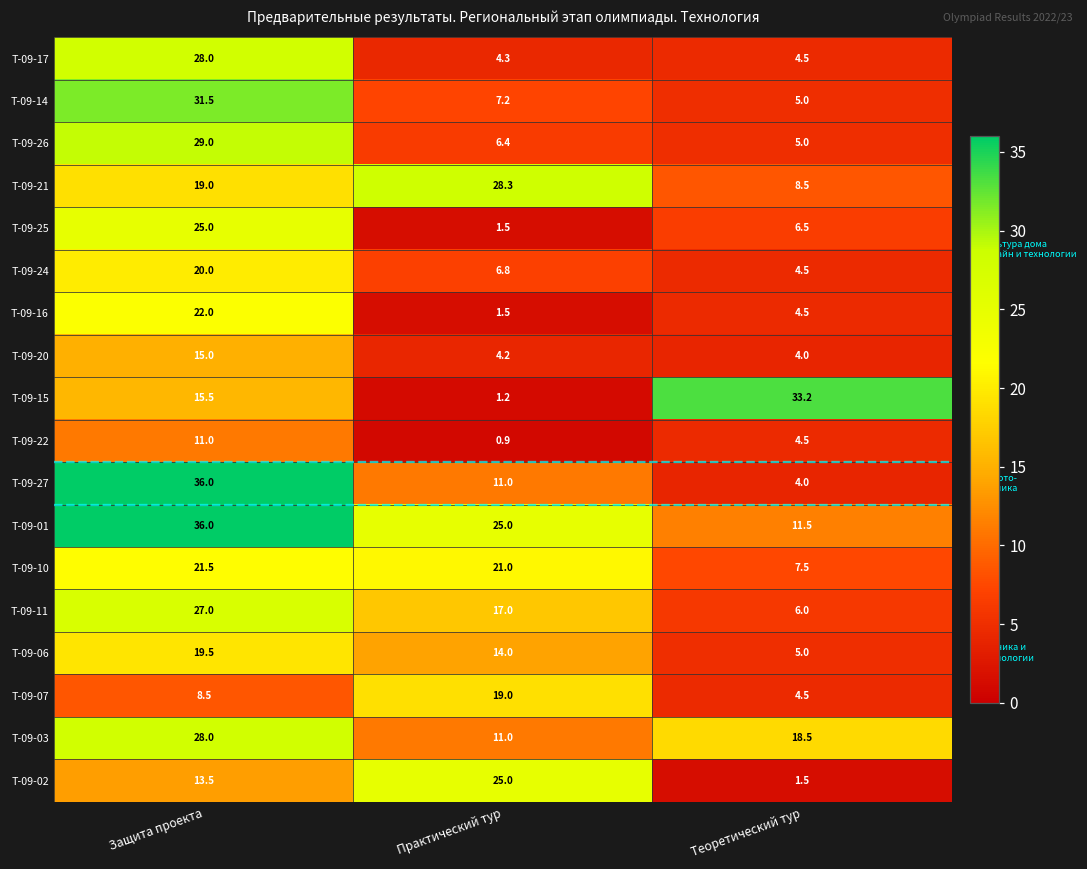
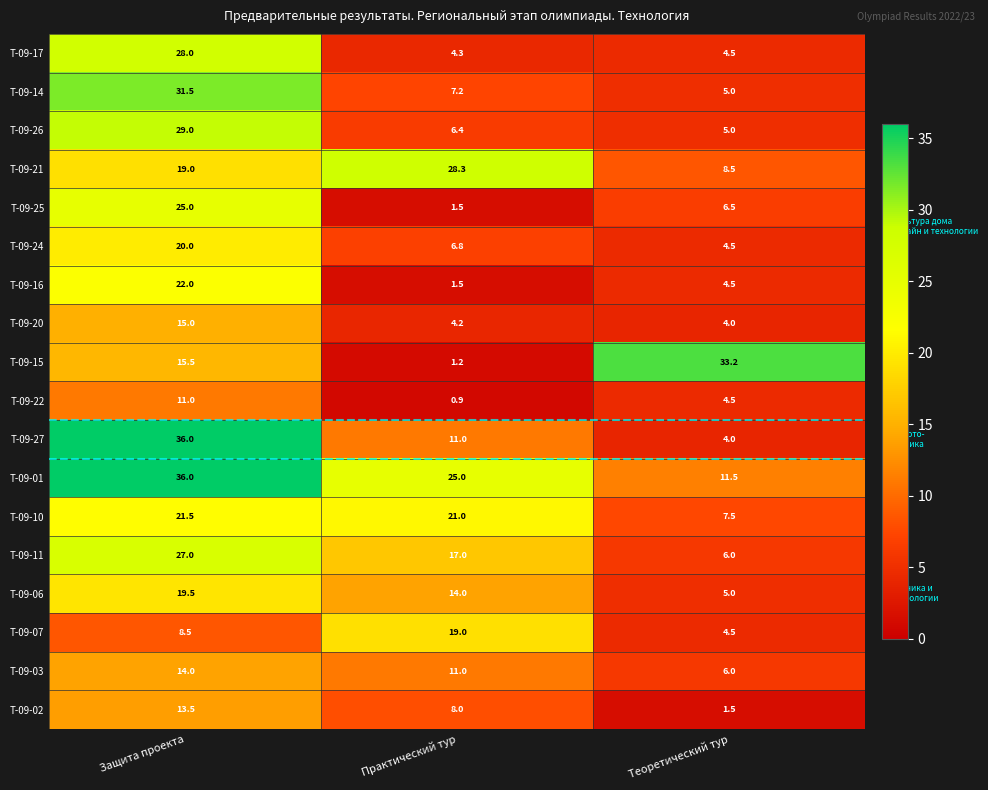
  {
    "Т-09-17": {
      "Защита проекта": 28.0,
      "Практический тур": 4.3,
      "Теоретический тур": 4.5
    },
    "Т-09-14": {
      "Защита проекта": 31.5,
      "Практический тур": 7.2,
      "Теоретический тур": 5.0
    },
    "Т-09-26": {
      "Защита проекта": 29.0,
      "Практический тур": 6.4,
      "Теоретический тур": 5.0
    },
    "Т-09-21": {
      "Защита проекта": 19.0,
      "Практический тур": 28.3,
      "Теоретический тур": 8.5
    },
    "Т-09-25": {
      "Защита проекта": 25.0,
      "Практический тур": 1.5,
      "Теоретический тур": 6.5
    },
    "Т-09-24": {
      "Защита проекта": 20.0,
      "Практический тур": 6.8,
      "Теоретический тур": 4.5
    },
    "Т-09-16": {
      "Защита проекта": 22.0,
      "Практический тур": 1.5,
      "Теоретический тур": 4.5
    },
    "Т-09-20": {
      "Защита проекта": 15.0,
      "Практический тур": 4.2,
      "Теоретический тур": 4.0
    },
    "Т-09-15": {
      "Защита проекта": 15.5,
      "Практический тур": 1.2,
      "Теоретический тур": 33.2
    },
    "Т-09-22": {
      "Защита проекта": 11.0,
      "Практический тур": 0.9,
      "Теоретический тур": 4.5
    },
    "Т-09-27": {
      "Защита проекта": 36.0,
      "Практический тур": 11.0,
      "Теоретический тур": 4.0
    },
    "Т-09-01": {
      "Защита проекта": 36.0,
      "Практический тур": 25.0,
      "Теоретический тур": 11.5
    },
    "Т-09-10": {
      "Защита проекта": 21.5,
      "Практический тур": 21.0,
      "Теоретический тур": 7.5
    },
    "Т-09-11": {
      "Защита проекта": 27.0,
      "Практический тур": 17.0,
      "Теоретический тур": 6.0
    },
    "Т-09-06": {
      "Защита проекта": 19.5,
      "Практический тур": 14.0,
      "Теоретический тур": 5.0
    },
    "Т-09-07": {
      "Защита проекта": 8.5,
      "Практический тур": 19.0,
      "Теоретический тур": 4.5
    },
    "Т-09-03": {
-     "Защита проекта": 28.0,
+     "Защита проекта": 14.0,
      "Практический тур": 11.0,
-     "Теоретический тур": 18.5
+     "Теоретический тур": 6.0
    },
    "Т-09-02": {
      "Защита проекта": 13.5,
-     "Практический тур": 25.0,
+     "Практический тур": 8.0,
      "Теоретический тур": 1.5
    }
  }
